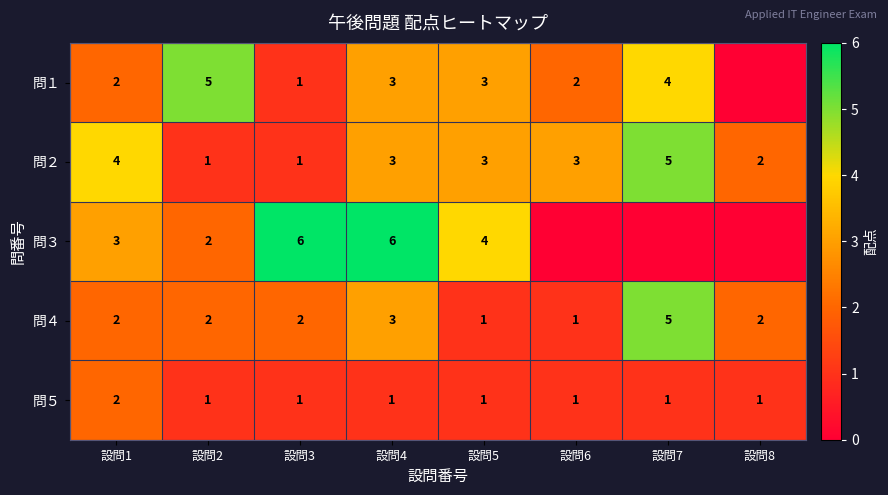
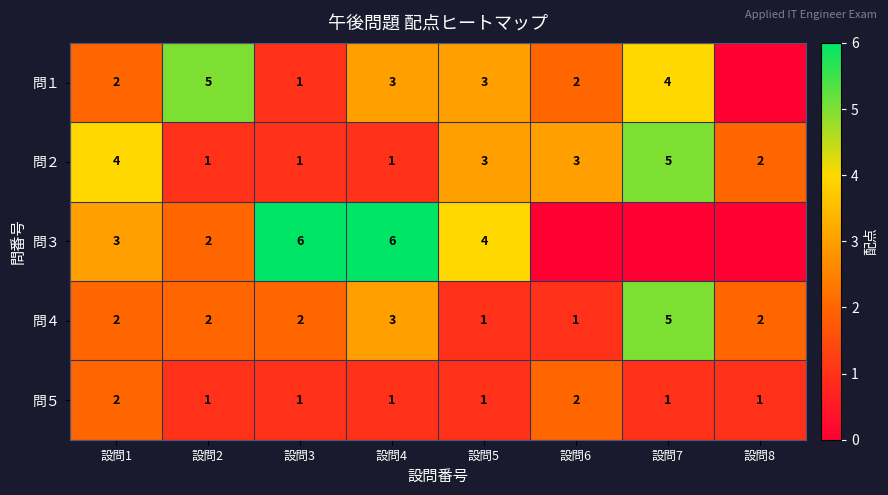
  {
    "問１": {
      "設問1": 2,
      "設問2": 5,
      "設問3": 1,
      "設問4": 3,
      "設問5": 3,
      "設問6": 2,
      "設問7": 4
    },
    "問２": {
      "設問1": 4,
      "設問2": 1,
      "設問3": 1,
-     "設問4": 3,
+     "設問4": 1,
      "設問5": 3,
      "設問6": 3,
      "設問7": 5,
      "設問8": 2
    },
    "問３": {
      "設問1": 3,
      "設問2": 2,
      "設問3": 6,
      "設問4": 6,
      "設問5": 4
    },
    "問４": {
      "設問1": 2,
      "設問2": 2,
      "設問3": 2,
      "設問4": 3,
      "設問5": 1,
      "設問6": 1,
      "設問7": 5,
      "設問8": 2
    },
    "問５": {
      "設問1": 2,
      "設問2": 1,
      "設問3": 1,
      "設問4": 1,
      "設問5": 1,
-     "設問6": 1,
+     "設問6": 2,
      "設問7": 1,
      "設問8": 1
    }
  }
